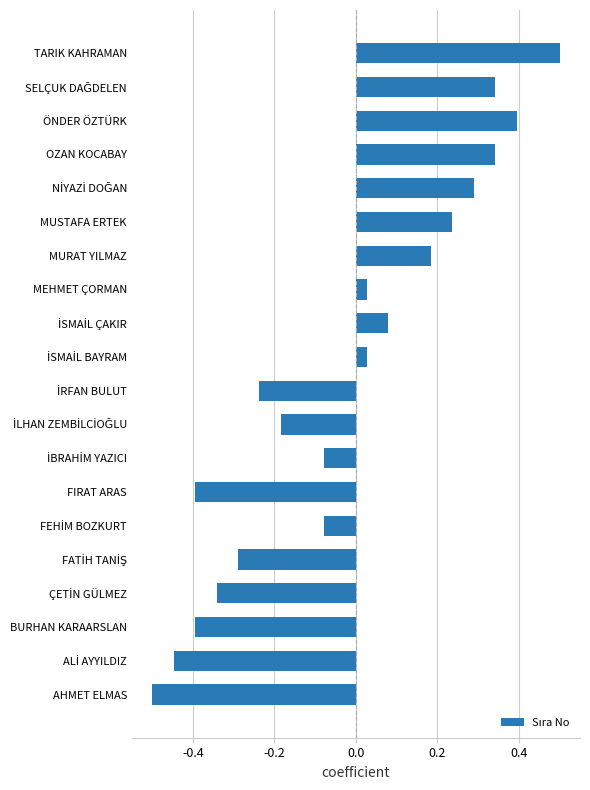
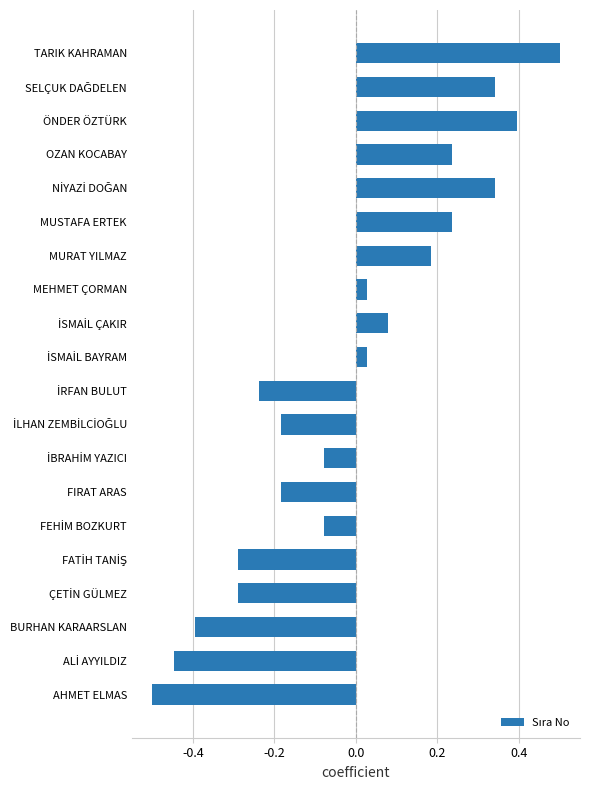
  {
    "TARIK KAHRAMAN": 0.50,
    "SELÇUK DAĞDELEN": 0.34,
    "ÖNDER ÖZTÜRK": 0.39,
-   "OZAN KOCABAY": 0.34,
-   "NİYAZİ DOĞAN": 0.29,
+   "OZAN KOCABAY": 0.24,
+   "NİYAZİ DOĞAN": 0.34,
    "MUSTAFA ERTEK": 0.24,
    "MURAT YILMAZ": 0.18,
    "MEHMET ÇORMAN": 0.03,
    "İSMAİL ÇAKIR": 0.08,
    "İSMAİL BAYRAM": 0.03,
    "İRFAN BULUT": -0.24,
    "İLHAN ZEMBİLCİOĞLU": -0.18,
    "İBRAHİM YAZICI": -0.08,
-   "FIRAT ARAS": -0.39,
+   "FIRAT ARAS": -0.18,
    "FEHİM BOZKURT": -0.08,
    "FATİH TANİŞ": -0.29,
-   "ÇETİN GÜLMEZ": -0.34,
+   "ÇETİN GÜLMEZ": -0.29,
    "BURHAN KARAARSLAN": -0.39,
    "ALİ AYYILDIZ": -0.45,
    "AHMET ELMAS": -0.50
  }
